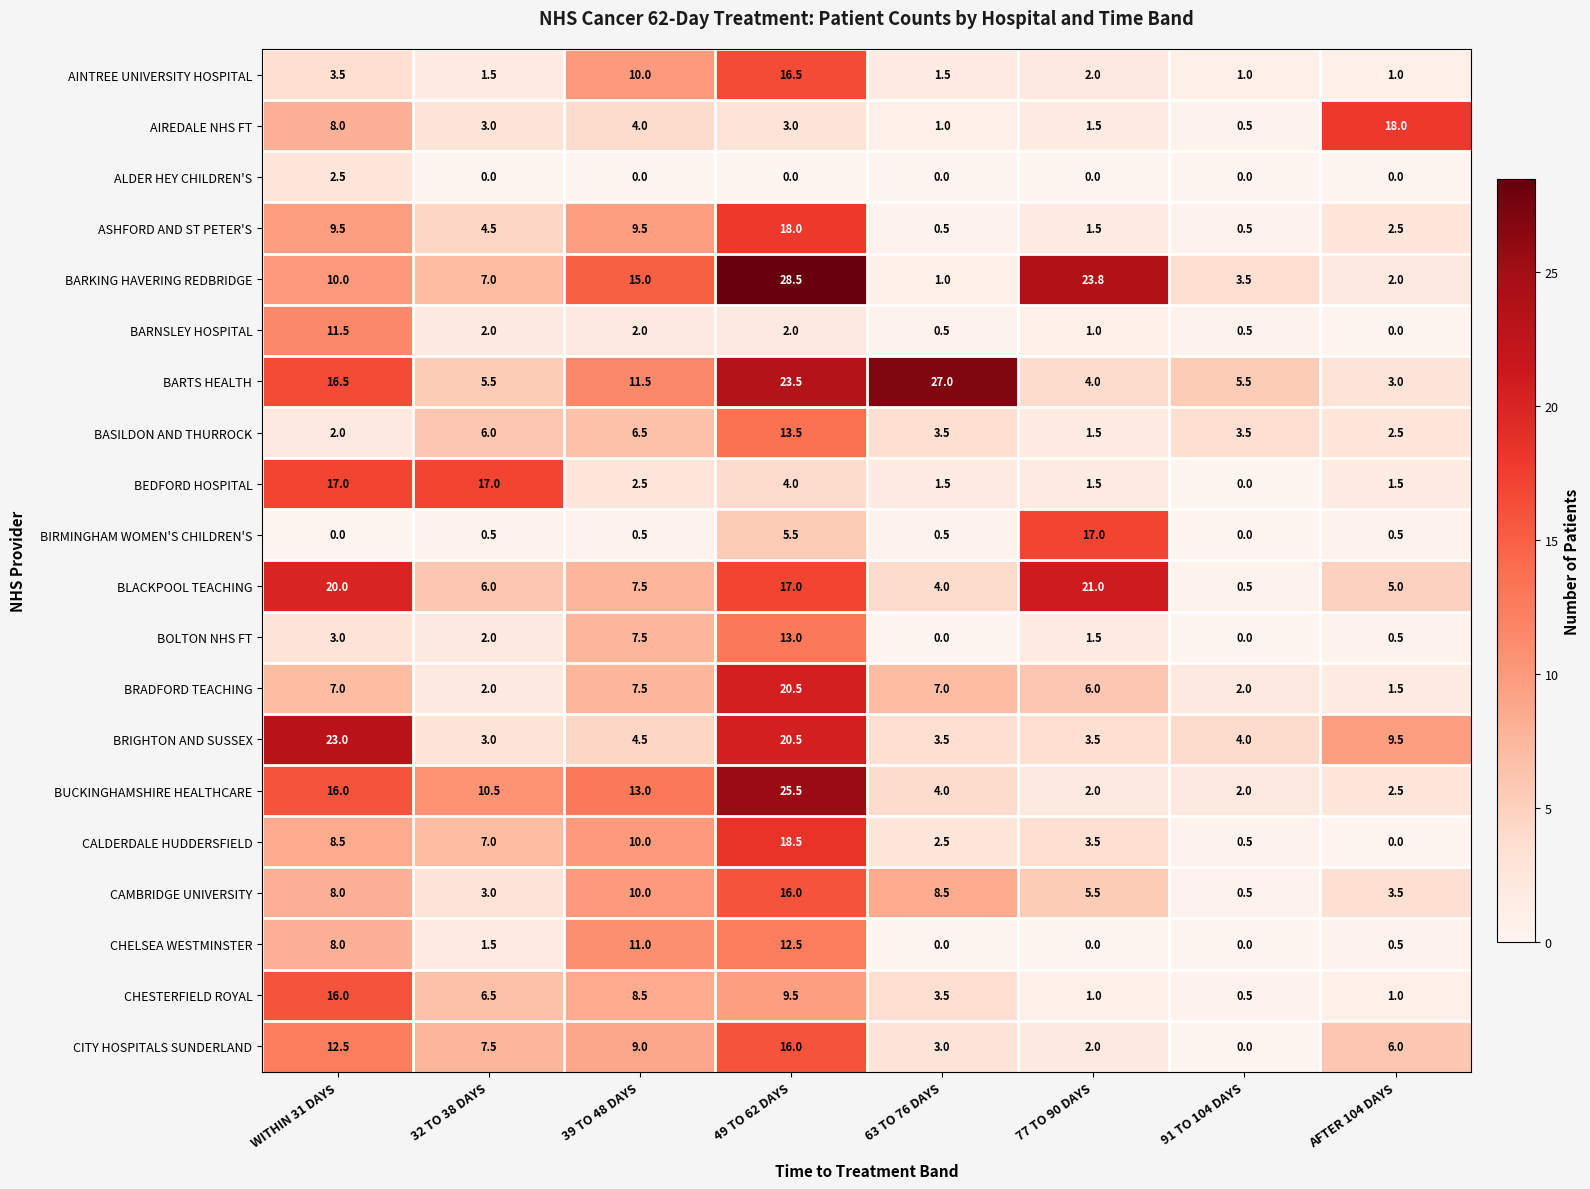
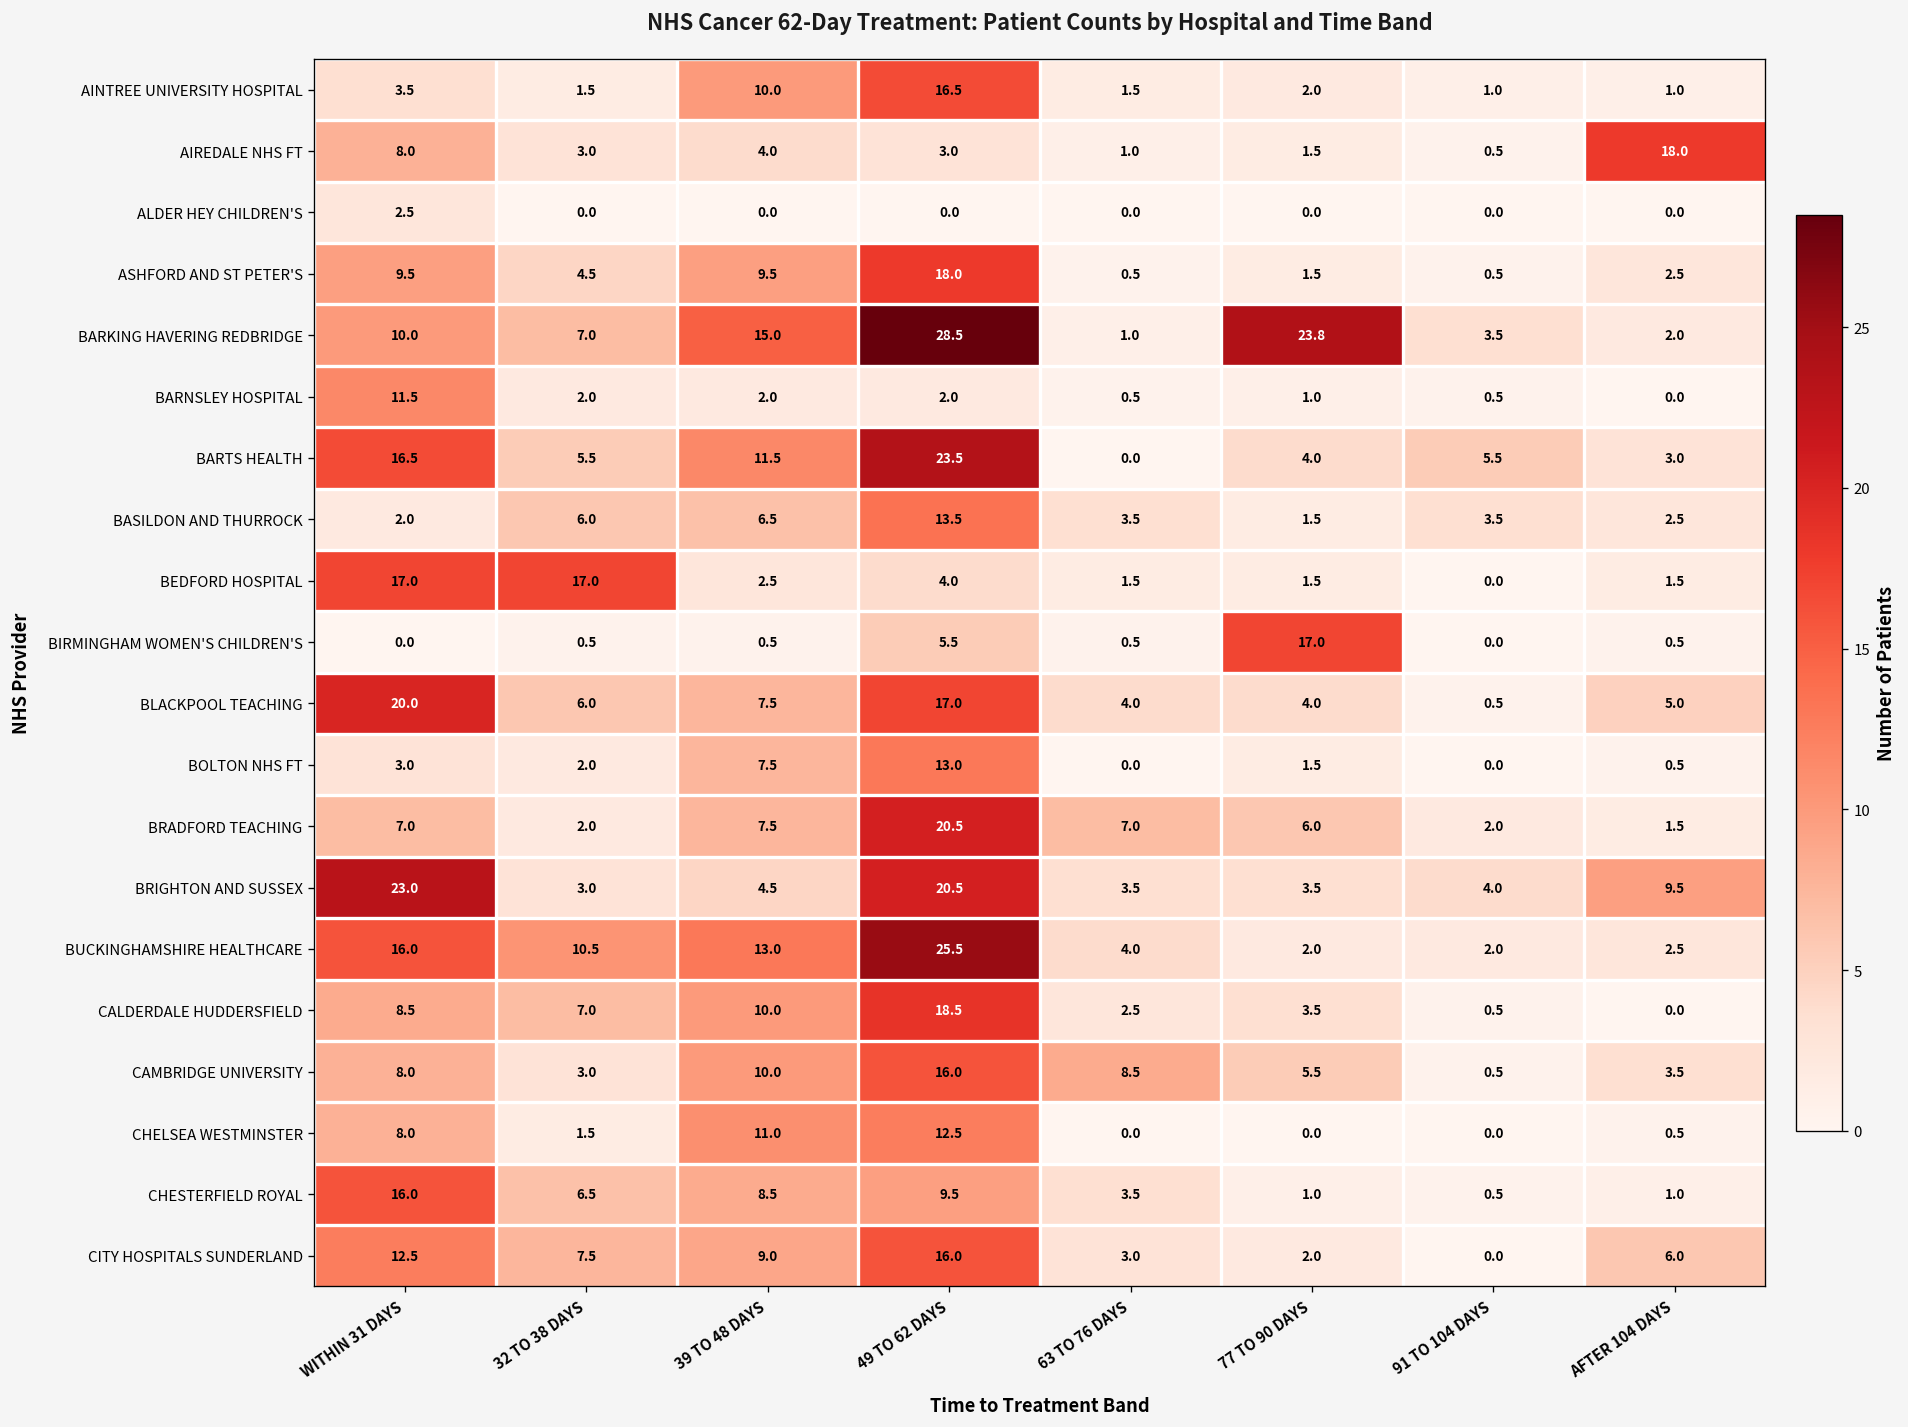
  {
    "AINTREE UNIVERSITY HOSPITAL": {
      "WITHIN 31 DAYS": 3.5,
      "32 TO 38 DAYS": 1.5,
      "39 TO 48 DAYS": 10.0,
      "49 TO 62 DAYS": 16.5,
      "63 TO 76 DAYS": 1.5,
      "77 TO 90 DAYS": 2.0,
      "91 TO 104 DAYS": 1.0,
      "AFTER 104 DAYS": 1.0
    },
    "AIREDALE NHS FT": {
      "WITHIN 31 DAYS": 8.0,
      "32 TO 38 DAYS": 3.0,
      "39 TO 48 DAYS": 4.0,
      "49 TO 62 DAYS": 3.0,
      "63 TO 76 DAYS": 1.0,
      "77 TO 90 DAYS": 1.5,
      "91 TO 104 DAYS": 0.5,
      "AFTER 104 DAYS": 18.0
    },
    "ALDER HEY CHILDREN'S": {
      "WITHIN 31 DAYS": 2.5,
      "32 TO 38 DAYS": 0.0,
      "39 TO 48 DAYS": 0.0,
      "49 TO 62 DAYS": 0.0,
      "63 TO 76 DAYS": 0.0,
      "77 TO 90 DAYS": 0.0,
      "91 TO 104 DAYS": 0.0,
      "AFTER 104 DAYS": 0.0
    },
    "ASHFORD AND ST PETER'S": {
      "WITHIN 31 DAYS": 9.5,
      "32 TO 38 DAYS": 4.5,
      "39 TO 48 DAYS": 9.5,
      "49 TO 62 DAYS": 18.0,
      "63 TO 76 DAYS": 0.5,
      "77 TO 90 DAYS": 1.5,
      "91 TO 104 DAYS": 0.5,
      "AFTER 104 DAYS": 2.5
    },
    "BARKING HAVERING REDBRIDGE": {
      "WITHIN 31 DAYS": 10.0,
      "32 TO 38 DAYS": 7.0,
      "39 TO 48 DAYS": 15.0,
      "49 TO 62 DAYS": 28.5,
      "63 TO 76 DAYS": 1.0,
      "77 TO 90 DAYS": 23.8,
      "91 TO 104 DAYS": 3.5,
      "AFTER 104 DAYS": 2.0
    },
    "BARNSLEY HOSPITAL": {
      "WITHIN 31 DAYS": 11.5,
      "32 TO 38 DAYS": 2.0,
      "39 TO 48 DAYS": 2.0,
      "49 TO 62 DAYS": 2.0,
      "63 TO 76 DAYS": 0.5,
      "77 TO 90 DAYS": 1.0,
      "91 TO 104 DAYS": 0.5,
      "AFTER 104 DAYS": 0.0
    },
    "BARTS HEALTH": {
      "WITHIN 31 DAYS": 16.5,
      "32 TO 38 DAYS": 5.5,
      "39 TO 48 DAYS": 11.5,
      "49 TO 62 DAYS": 23.5,
-     "63 TO 76 DAYS": 27.0,
+     "63 TO 76 DAYS": 0.0,
      "77 TO 90 DAYS": 4.0,
      "91 TO 104 DAYS": 5.5,
      "AFTER 104 DAYS": 3.0
    },
    "BASILDON AND THURROCK": {
      "WITHIN 31 DAYS": 2.0,
      "32 TO 38 DAYS": 6.0,
      "39 TO 48 DAYS": 6.5,
      "49 TO 62 DAYS": 13.5,
      "63 TO 76 DAYS": 3.5,
      "77 TO 90 DAYS": 1.5,
      "91 TO 104 DAYS": 3.5,
      "AFTER 104 DAYS": 2.5
    },
    "BEDFORD HOSPITAL": {
      "WITHIN 31 DAYS": 17.0,
      "32 TO 38 DAYS": 17.0,
      "39 TO 48 DAYS": 2.5,
      "49 TO 62 DAYS": 4.0,
      "63 TO 76 DAYS": 1.5,
      "77 TO 90 DAYS": 1.5,
      "91 TO 104 DAYS": 0.0,
      "AFTER 104 DAYS": 1.5
    },
    "BIRMINGHAM WOMEN'S CHILDREN'S": {
      "WITHIN 31 DAYS": 0.0,
      "32 TO 38 DAYS": 0.5,
      "39 TO 48 DAYS": 0.5,
      "49 TO 62 DAYS": 5.5,
      "63 TO 76 DAYS": 0.5,
      "77 TO 90 DAYS": 17.0,
      "91 TO 104 DAYS": 0.0,
      "AFTER 104 DAYS": 0.5
    },
    "BLACKPOOL TEACHING": {
      "WITHIN 31 DAYS": 20.0,
      "32 TO 38 DAYS": 6.0,
      "39 TO 48 DAYS": 7.5,
      "49 TO 62 DAYS": 17.0,
      "63 TO 76 DAYS": 4.0,
-     "77 TO 90 DAYS": 21.0,
+     "77 TO 90 DAYS": 4.0,
      "91 TO 104 DAYS": 0.5,
      "AFTER 104 DAYS": 5.0
    },
    "BOLTON NHS FT": {
      "WITHIN 31 DAYS": 3.0,
      "32 TO 38 DAYS": 2.0,
      "39 TO 48 DAYS": 7.5,
      "49 TO 62 DAYS": 13.0,
      "63 TO 76 DAYS": 0.0,
      "77 TO 90 DAYS": 1.5,
      "91 TO 104 DAYS": 0.0,
      "AFTER 104 DAYS": 0.5
    },
    "BRADFORD TEACHING": {
      "WITHIN 31 DAYS": 7.0,
      "32 TO 38 DAYS": 2.0,
      "39 TO 48 DAYS": 7.5,
      "49 TO 62 DAYS": 20.5,
      "63 TO 76 DAYS": 7.0,
      "77 TO 90 DAYS": 6.0,
      "91 TO 104 DAYS": 2.0,
      "AFTER 104 DAYS": 1.5
    },
    "BRIGHTON AND SUSSEX": {
      "WITHIN 31 DAYS": 23.0,
      "32 TO 38 DAYS": 3.0,
      "39 TO 48 DAYS": 4.5,
      "49 TO 62 DAYS": 20.5,
      "63 TO 76 DAYS": 3.5,
      "77 TO 90 DAYS": 3.5,
      "91 TO 104 DAYS": 4.0,
      "AFTER 104 DAYS": 9.5
    },
    "BUCKINGHAMSHIRE HEALTHCARE": {
      "WITHIN 31 DAYS": 16.0,
      "32 TO 38 DAYS": 10.5,
      "39 TO 48 DAYS": 13.0,
      "49 TO 62 DAYS": 25.5,
      "63 TO 76 DAYS": 4.0,
      "77 TO 90 DAYS": 2.0,
      "91 TO 104 DAYS": 2.0,
      "AFTER 104 DAYS": 2.5
    },
    "CALDERDALE HUDDERSFIELD": {
      "WITHIN 31 DAYS": 8.5,
      "32 TO 38 DAYS": 7.0,
      "39 TO 48 DAYS": 10.0,
      "49 TO 62 DAYS": 18.5,
      "63 TO 76 DAYS": 2.5,
      "77 TO 90 DAYS": 3.5,
      "91 TO 104 DAYS": 0.5,
      "AFTER 104 DAYS": 0.0
    },
    "CAMBRIDGE UNIVERSITY": {
      "WITHIN 31 DAYS": 8.0,
      "32 TO 38 DAYS": 3.0,
      "39 TO 48 DAYS": 10.0,
      "49 TO 62 DAYS": 16.0,
      "63 TO 76 DAYS": 8.5,
      "77 TO 90 DAYS": 5.5,
      "91 TO 104 DAYS": 0.5,
      "AFTER 104 DAYS": 3.5
    },
    "CHELSEA WESTMINSTER": {
      "WITHIN 31 DAYS": 8.0,
      "32 TO 38 DAYS": 1.5,
      "39 TO 48 DAYS": 11.0,
      "49 TO 62 DAYS": 12.5,
      "63 TO 76 DAYS": 0.0,
      "77 TO 90 DAYS": 0.0,
      "91 TO 104 DAYS": 0.0,
      "AFTER 104 DAYS": 0.5
    },
    "CHESTERFIELD ROYAL": {
      "WITHIN 31 DAYS": 16.0,
      "32 TO 38 DAYS": 6.5,
      "39 TO 48 DAYS": 8.5,
      "49 TO 62 DAYS": 9.5,
      "63 TO 76 DAYS": 3.5,
      "77 TO 90 DAYS": 1.0,
      "91 TO 104 DAYS": 0.5,
      "AFTER 104 DAYS": 1.0
    },
    "CITY HOSPITALS SUNDERLAND": {
      "WITHIN 31 DAYS": 12.5,
      "32 TO 38 DAYS": 7.5,
      "39 TO 48 DAYS": 9.0,
      "49 TO 62 DAYS": 16.0,
      "63 TO 76 DAYS": 3.0,
      "77 TO 90 DAYS": 2.0,
      "91 TO 104 DAYS": 0.0,
      "AFTER 104 DAYS": 6.0
    }
  }
